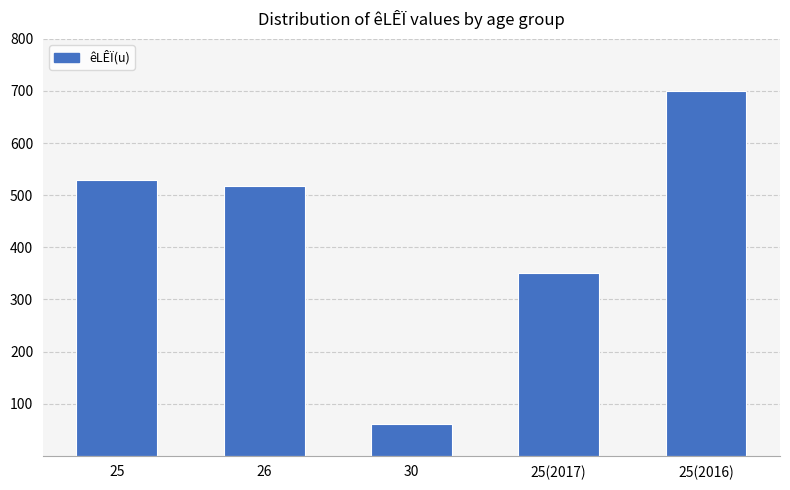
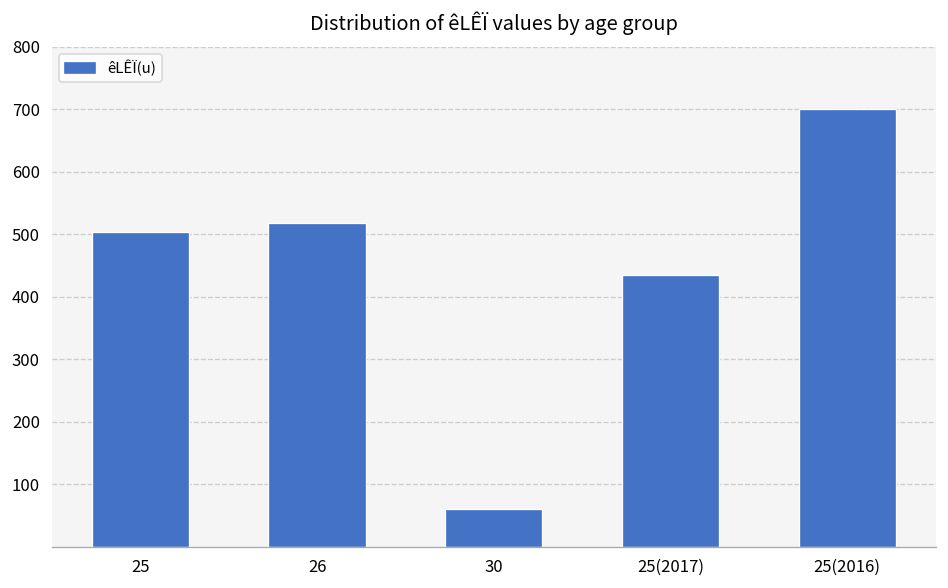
  {
-   "25": 530,
+   "25": 500,
    "26": 520,
    "30": 60,
-   "25(2017)": 350,
+   "25(2017)": 440,
    "25(2016)": 700
  }
